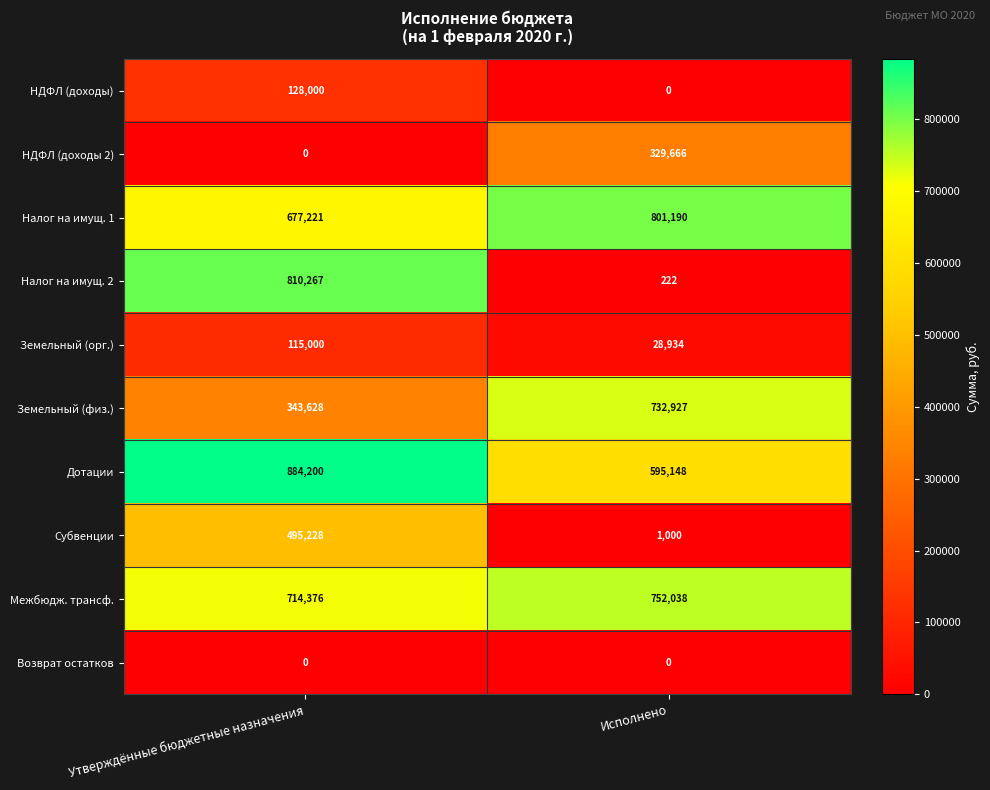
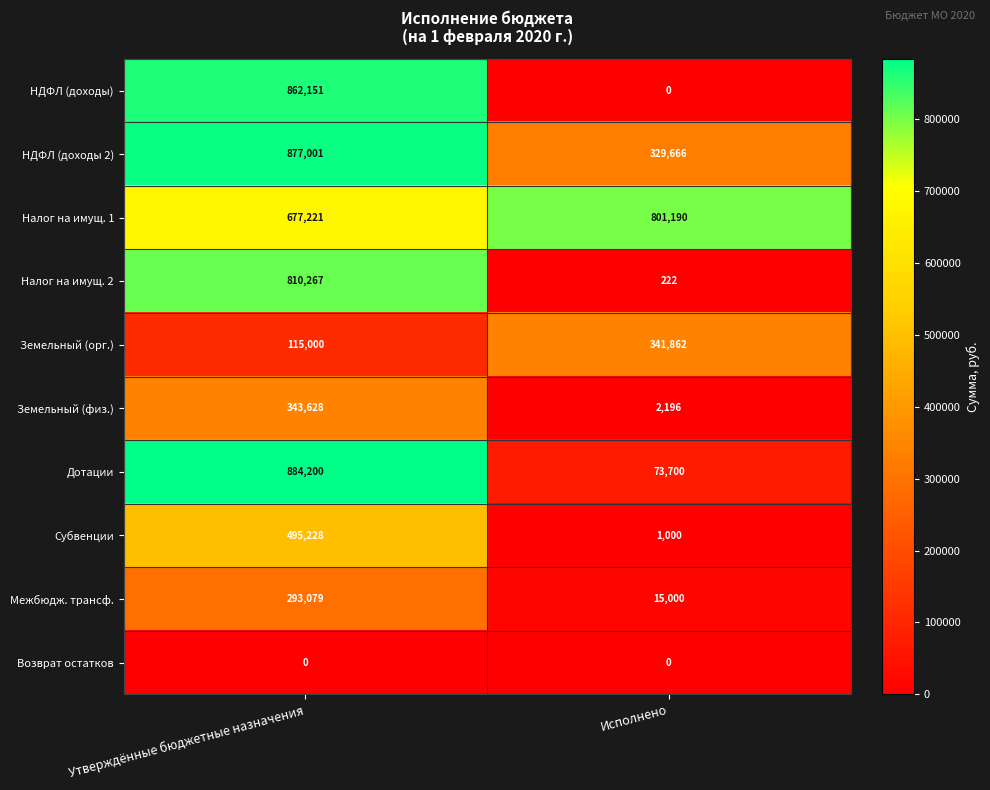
  {
    "НДФЛ (доходы)": {
-     "Утверждённые бюджетные назначения": "128,000",
+     "Утверждённые бюджетные назначения": "862,151",
      "Исполнено": "0"
    },
    "НДФЛ (доходы 2)": {
-     "Утверждённые бюджетные назначения": "0",
+     "Утверждённые бюджетные назначения": "877,001",
      "Исполнено": "329,666"
    },
    "Налог на имущ. 1": {
      "Утверждённые бюджетные назначения": "677,221",
      "Исполнено": "801,190"
    },
    "Налог на имущ. 2": {
      "Утверждённые бюджетные назначения": "810,267",
      "Исполнено": "222"
    },
    "Земельный (орг.)": {
      "Утверждённые бюджетные назначения": "115,000",
-     "Исполнено": "28,934"
+     "Исполнено": "341,862"
    },
    "Земельный (физ.)": {
      "Утверждённые бюджетные назначения": "343,628",
-     "Исполнено": "732,927"
+     "Исполнено": "2,196"
    },
    "Дотации": {
      "Утверждённые бюджетные назначения": "884,200",
-     "Исполнено": "595,148"
+     "Исполнено": "73,700"
    },
    "Субвенции": {
      "Утверждённые бюджетные назначения": "495,228",
      "Исполнено": "1,000"
    },
    "Межбюдж. трансф.": {
-     "Утверждённые бюджетные назначения": "714,376",
-     "Исполнено": "752,038"
+     "Утверждённые бюджетные назначения": "293,079",
+     "Исполнено": "15,000"
    },
    "Возврат остатков": {
      "Утверждённые бюджетные назначения": "0",
      "Исполнено": "0"
    }
  }
